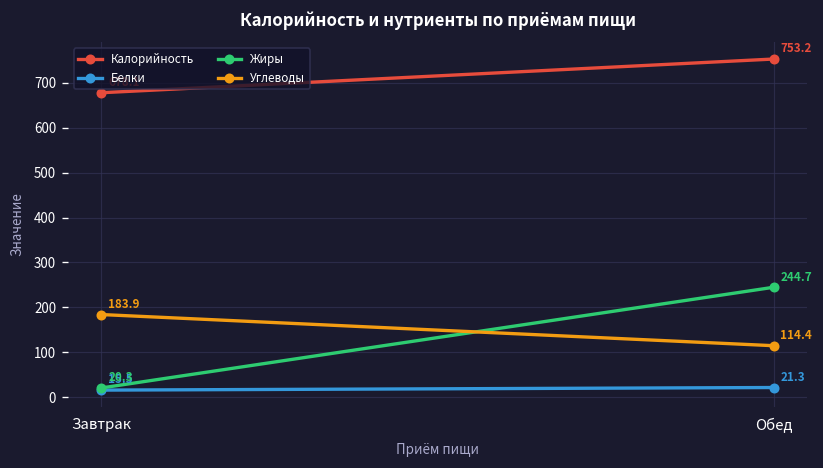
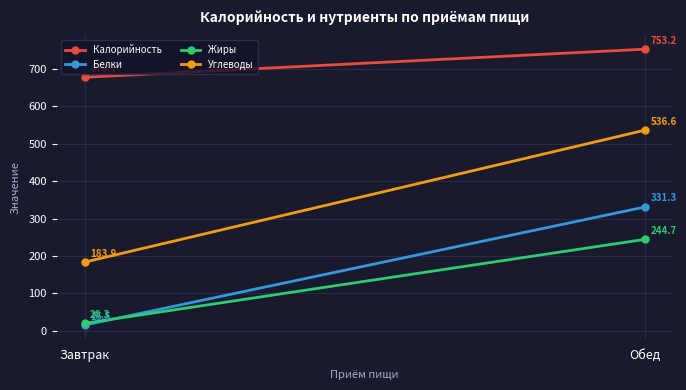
  {
    "Калорийность": {
      "Обед": 753.2
    },
    "Белки": {
-     "Обед": 21.3
+     "Обед": 331.3
    },
    "Жиры": {
      "Обед": 244.7
    },
    "Углеводы": {
      "Завтрак": 183.9,
-     "Обед": 114.4
+     "Обед": 536.6
    }
  }
